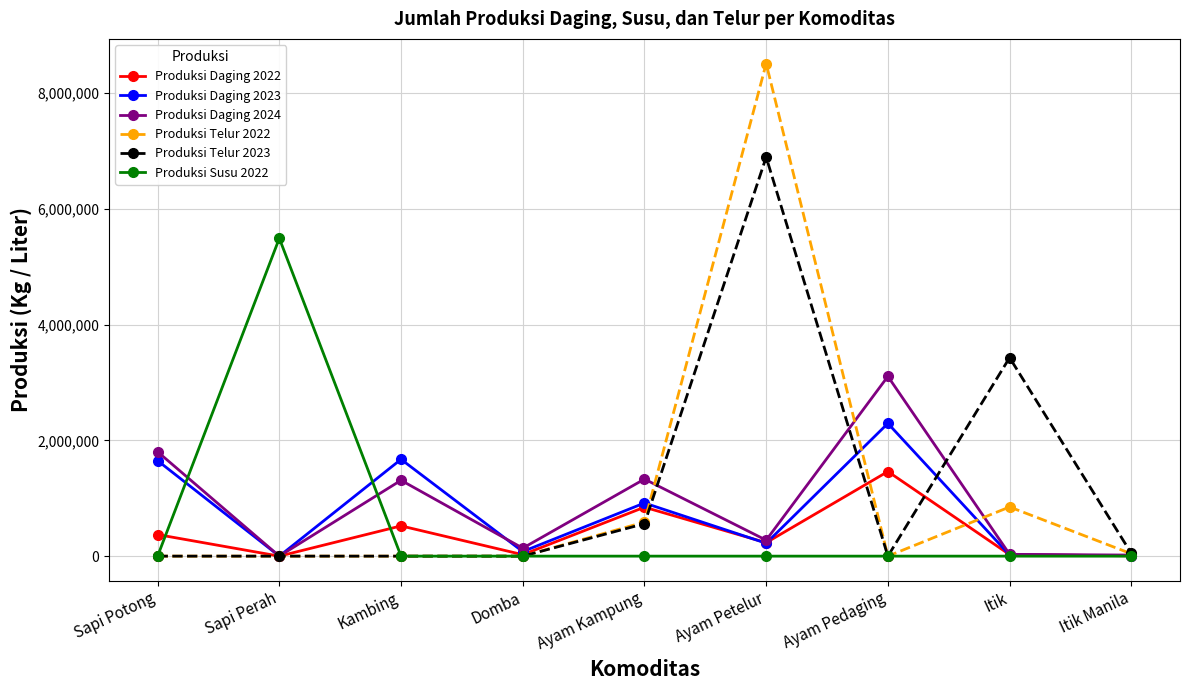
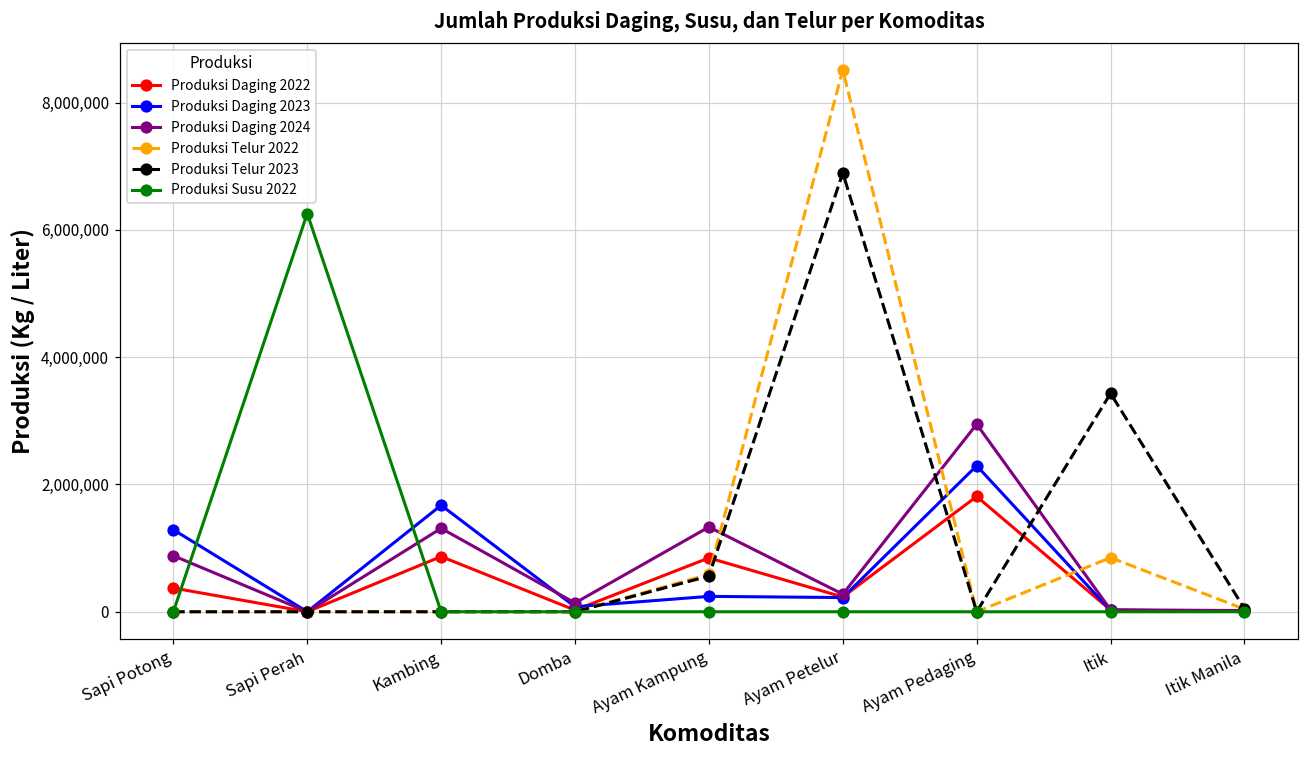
  {
    "Produksi Daging 2022": {
      "Sapi Potong": "400,000",
-     "Kambing": "500,000",
+     "Kambing": "900,000",
      "Ayam Kampung": "800,000",
-     "Ayam Pedaging": "1,500,000"
+     "Ayam Pedaging": "1,800,000"
    },
    "Produksi Daging 2023": {
-     "Sapi Potong": "1,700,000",
+     "Sapi Potong": "1,300,000",
      "Kambing": "1,700,000",
      "Domba": "100,000",
-     "Ayam Kampung": "900,000",
+     "Ayam Kampung": "200,000",
      "Ayam Pedaging": "2,300,000"
    },
    "Produksi Daging 2024": {
-     "Sapi Potong": "1,800,000",
+     "Sapi Potong": "900,000",
      "Kambing": "1,300,000",
      "Domba": "100,000",
      "Ayam Kampung": "1,300,000",
-     "Ayam Pedaging": "3,100,000"
+     "Ayam Pedaging": "2,900,000"
    },
    "Produksi Telur 2022": {
      "Ayam Petelur": "8,500,000",
      "Itik": "900,000"
    },
    "Produksi Telur 2023": {
      "Ayam Petelur": "6,900,000",
      "Itik": "3,400,000"
    },
    "Produksi Susu 2022": {
-     "Sapi Perah": "5,500,000",
+     "Sapi Perah": "6,300,000",
      "Ayam Kampung": "0",
      "Ayam Petelur": "0"
    }
  }
